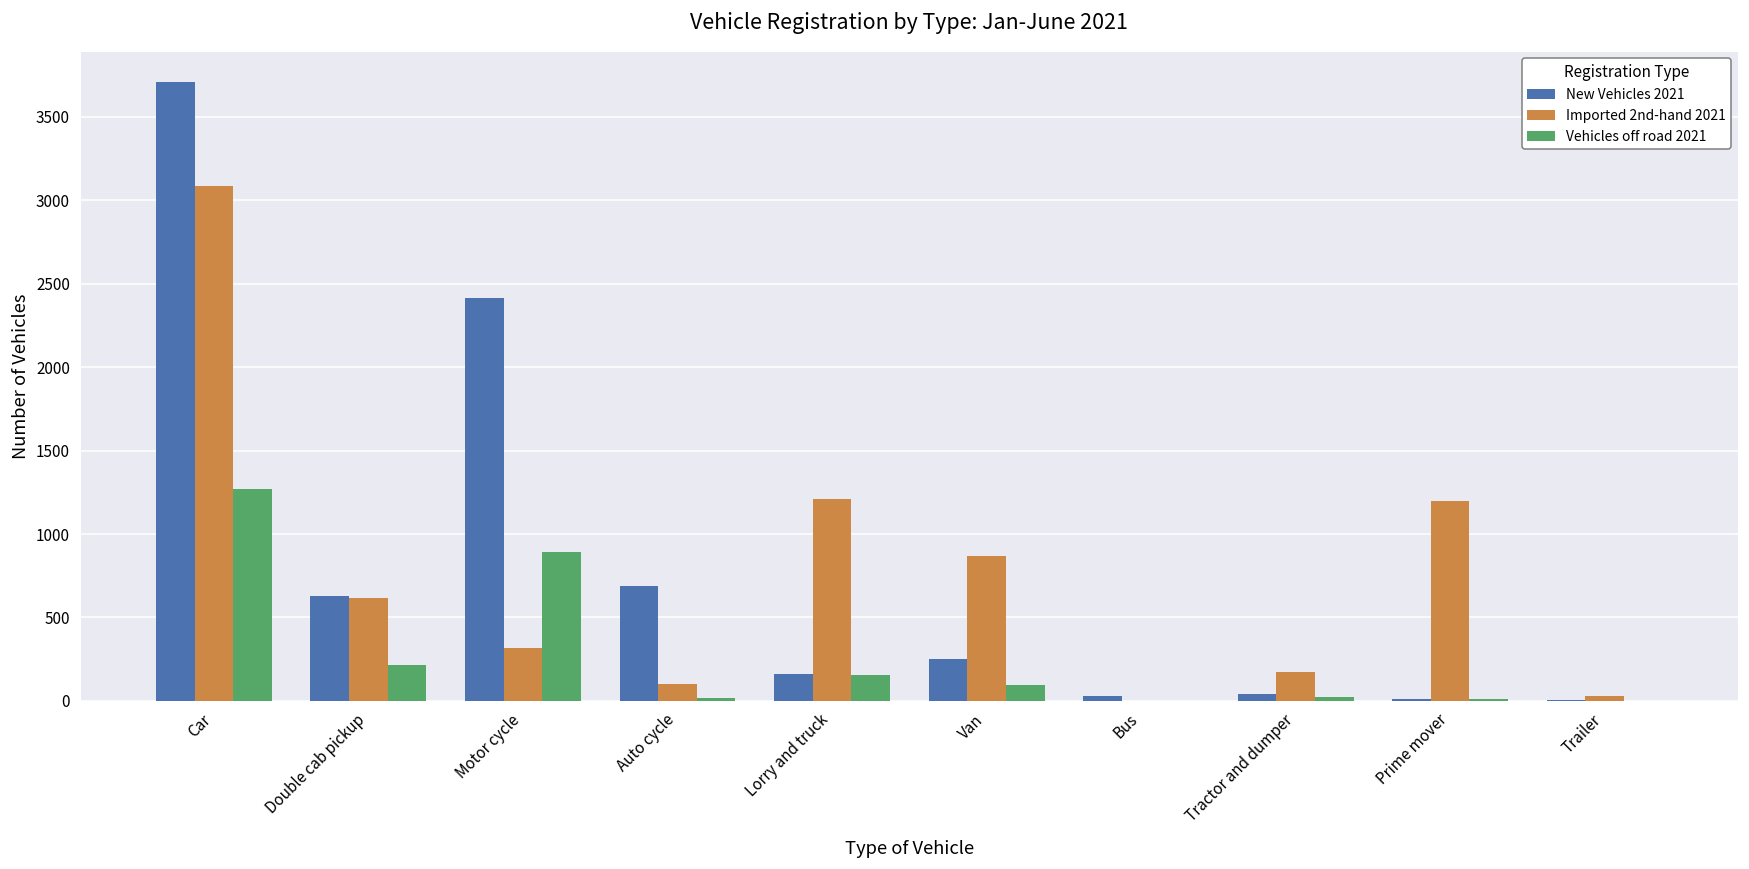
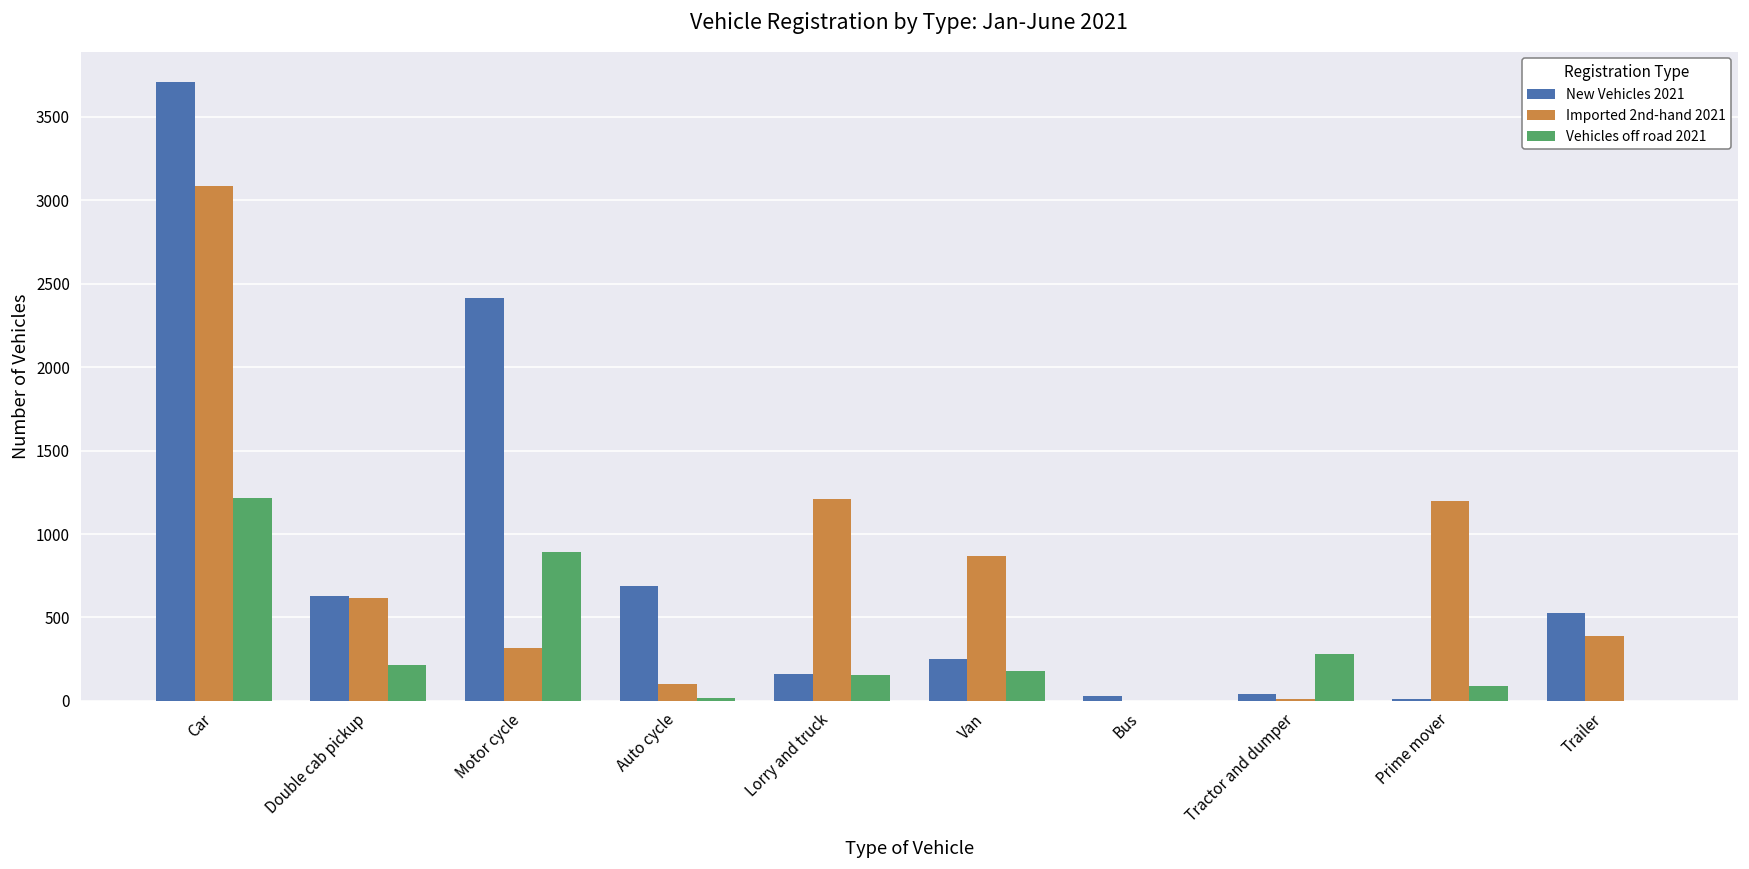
  {
    "New Vehicles 2021": {
      "Car": 3710,
      "Double cab pickup": 630,
      "Motor cycle": 2420,
      "Auto cycle": 690,
      "Lorry and truck": 160,
      "Van": 250,
      "Bus": 30,
      "Tractor and dumper": 40,
-     "Trailer": 10
+     "Trailer": 520
    },
    "Imported 2nd-hand 2021": {
      "Car": 3090,
      "Double cab pickup": 620,
      "Motor cycle": 320,
      "Auto cycle": 100,
      "Lorry and truck": 1210,
      "Van": 870,
-     "Tractor and dumper": 170,
+     "Tractor and dumper": 10,
      "Prime mover": 1200,
-     "Trailer": 30
+     "Trailer": 390
    },
    "Vehicles off road 2021": {
-     "Car": 1270,
+     "Car": 1210,
      "Double cab pickup": 210,
      "Motor cycle": 890,
      "Auto cycle": 20,
      "Lorry and truck": 160,
-     "Van": 100,
-     "Tractor and dumper": 30,
-     "Prime mover": 10,
+     "Van": 180,
+     "Tractor and dumper": 280,
+     "Prime mover": 90,
      "Trailer": 0
    }
  }
